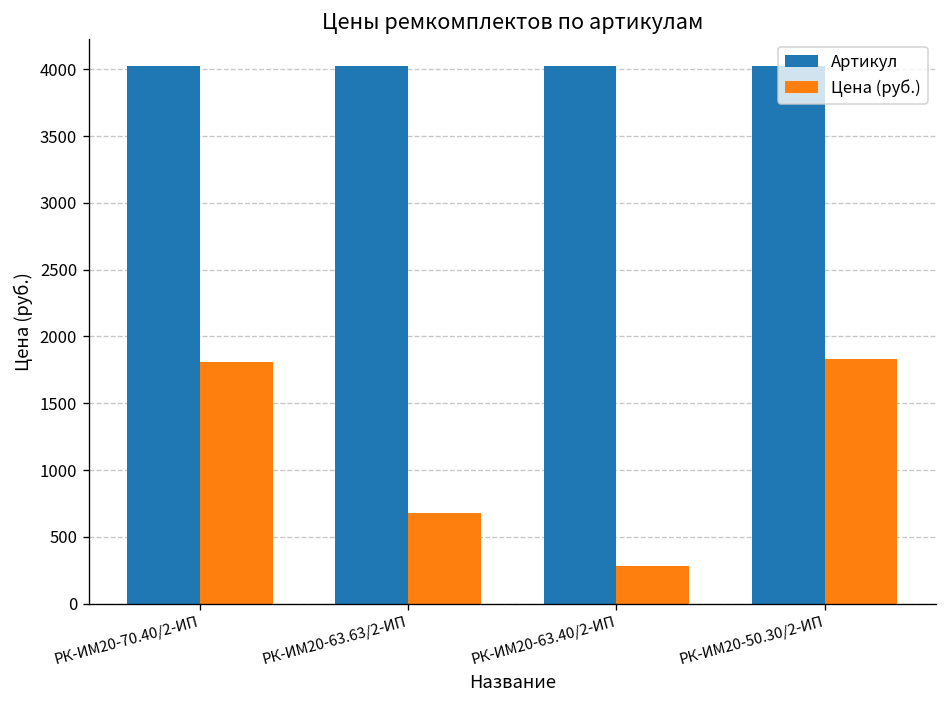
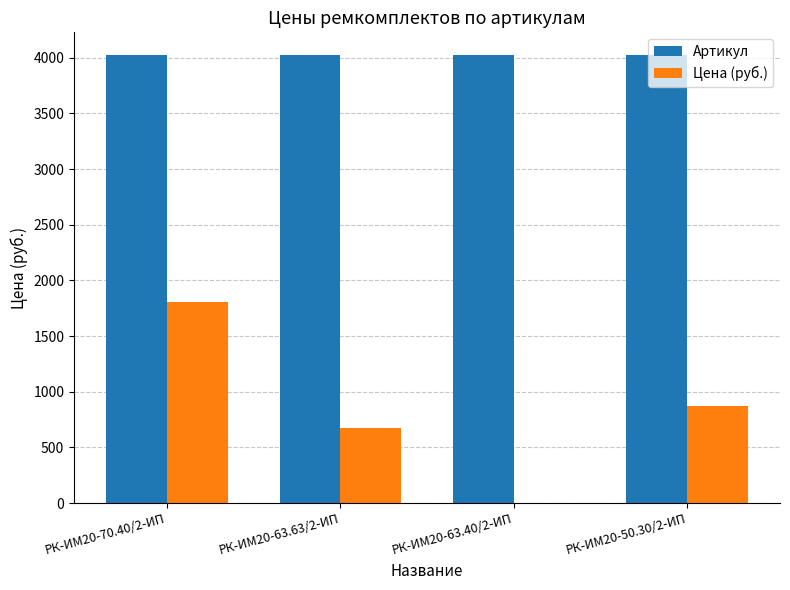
  {
    "Артикул": {
      "РК-ИМ20-70.40/2-ИП": 4020,
      "РК-ИМ20-63.63/2-ИП": 4020,
      "РК-ИМ20-63.40/2-ИП": 4030
    },
    "Цена (руб.)": {
      "РК-ИМ20-70.40/2-ИП": 1810,
      "РК-ИМ20-63.63/2-ИП": 680,
-     "РК-ИМ20-63.40/2-ИП": 290,
-     "РК-ИМ20-50.30/2-ИП": 1830
+     "РК-ИМ20-63.40/2-ИП": 0,
+     "РК-ИМ20-50.30/2-ИП": 870
    }
  }
